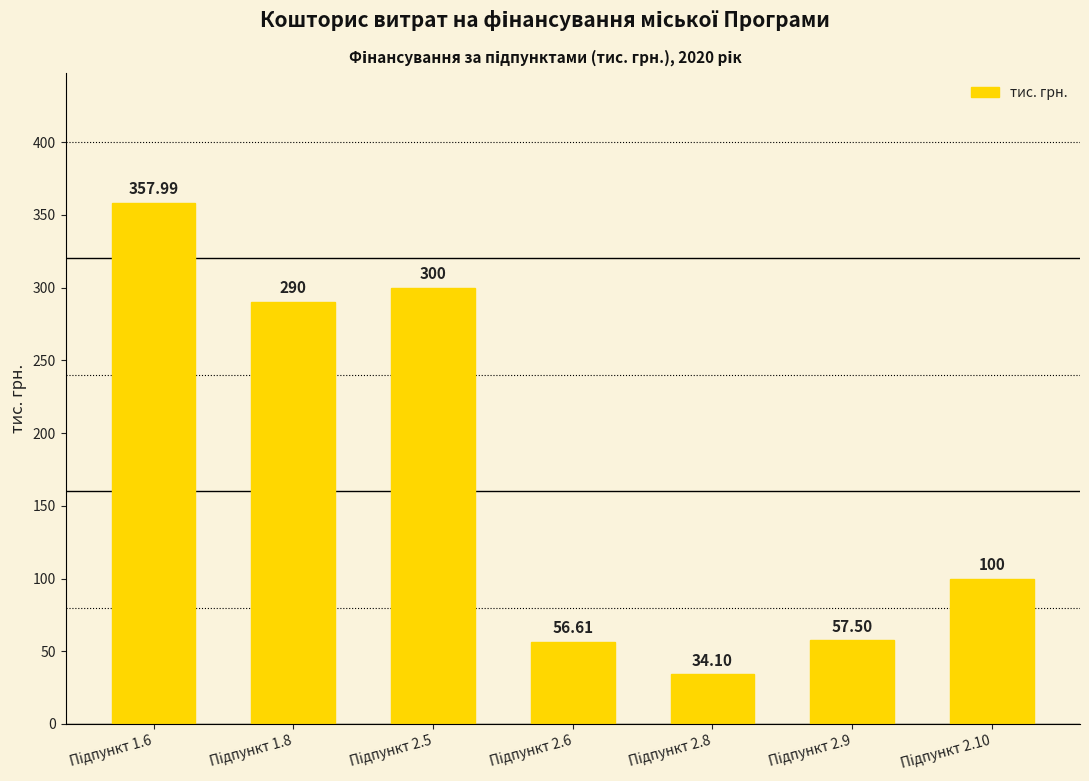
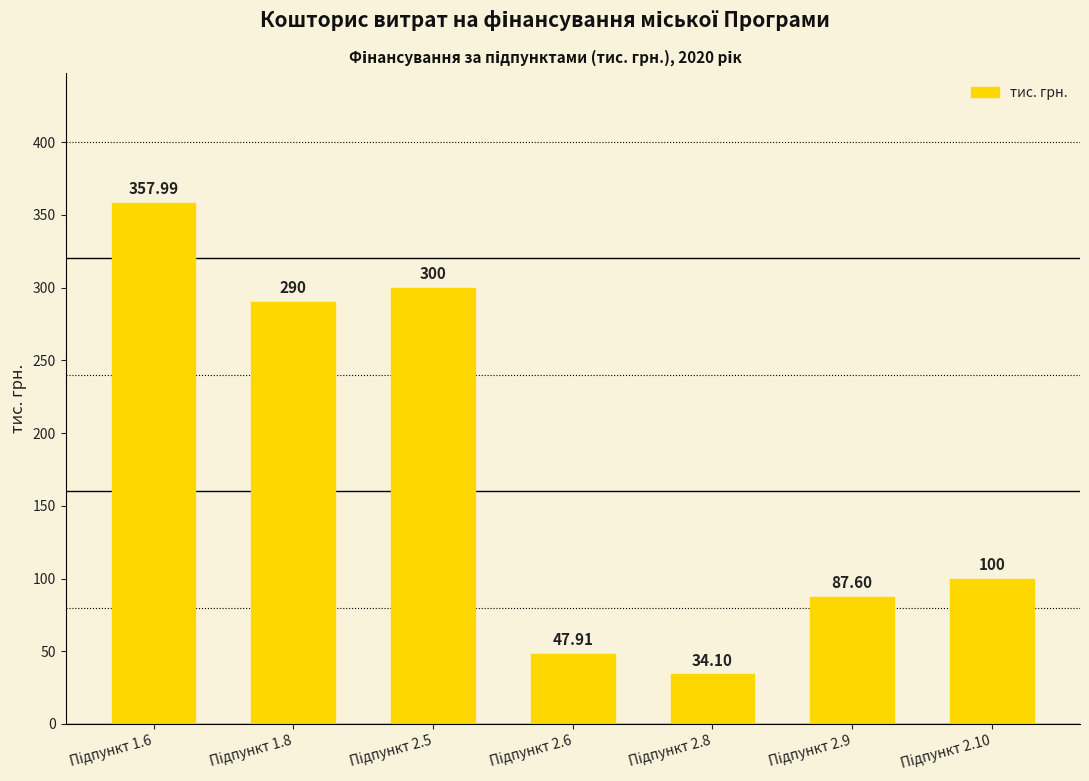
  {
    "Підпункт 1.6": 357.99,
    "Підпункт 1.8": 290,
    "Підпункт 2.5": 300,
-   "Підпункт 2.6": 56.61,
+   "Підпункт 2.6": 47.91,
    "Підпункт 2.8": 34.10,
-   "Підпункт 2.9": 57.50,
+   "Підпункт 2.9": 87.60,
    "Підпункт 2.10": 100
  }
